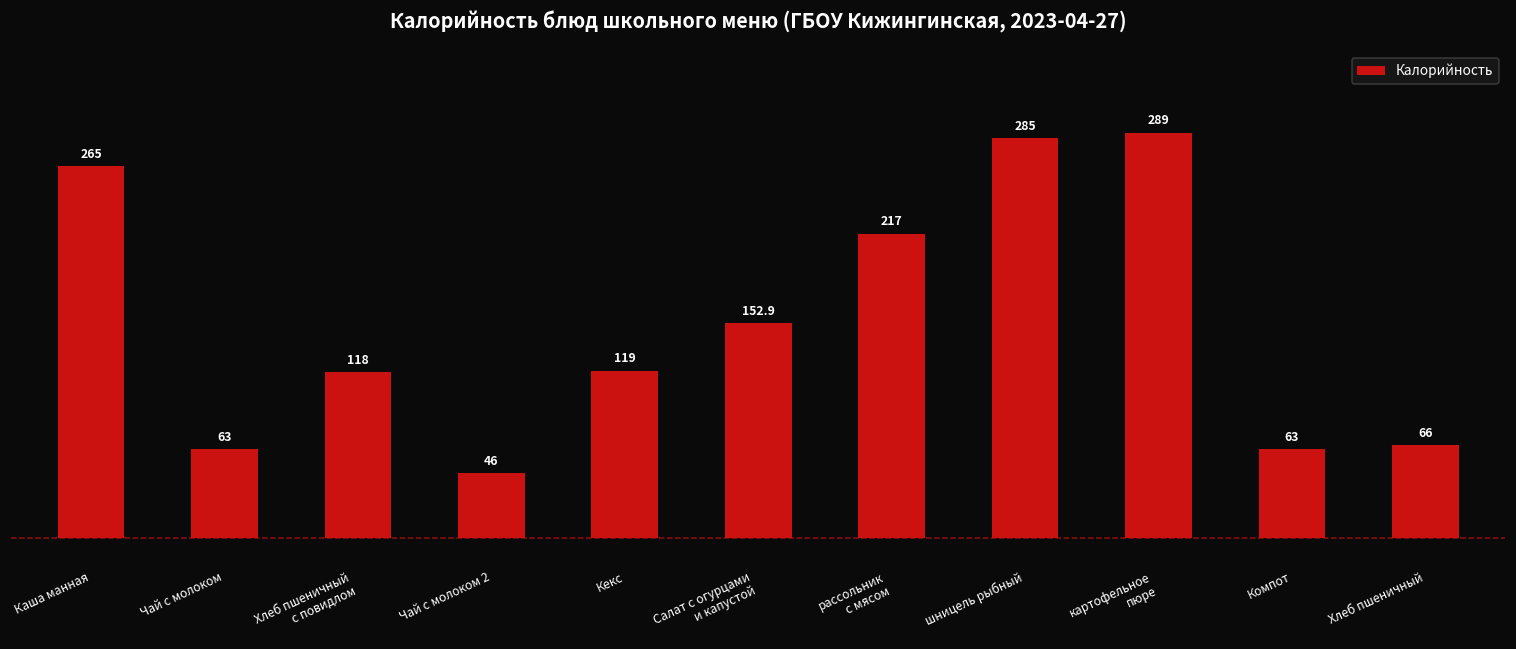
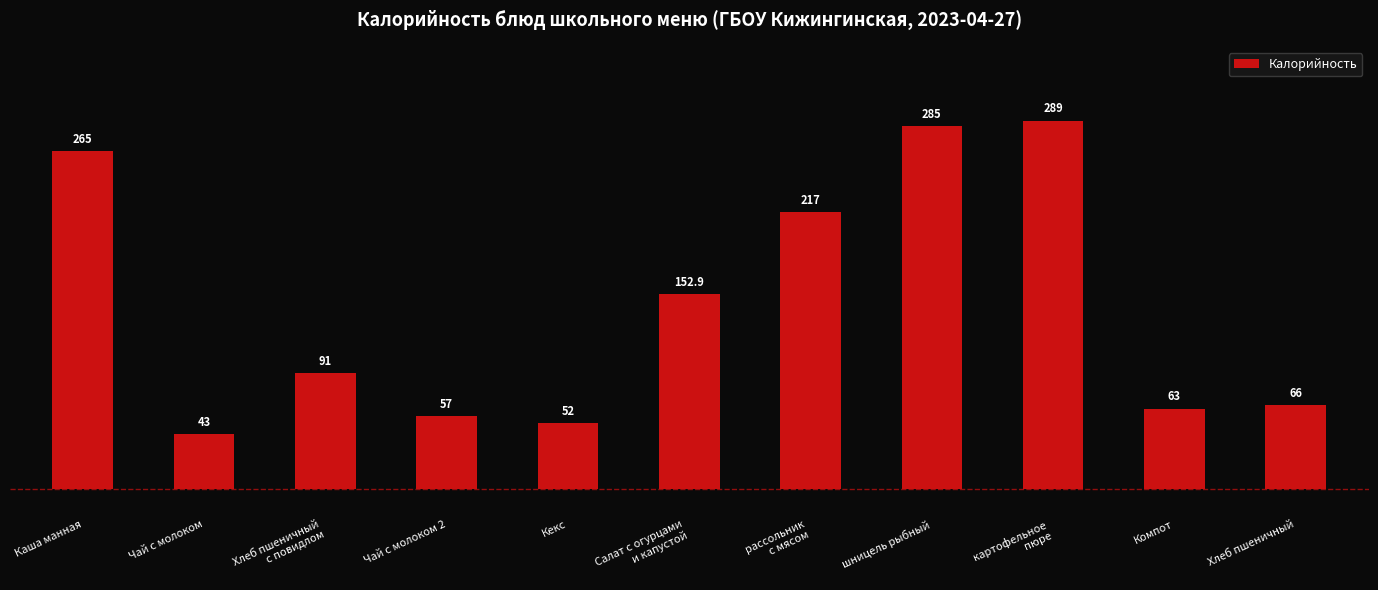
  {
    "Каша манная": 265,
-   "Чай с молоком": 63,
-   "Хлеб пшеничный с повидлом": 118,
-   "Чай с молоком 2": 46,
-   "Кекс": 119,
+   "Чай с молоком": 43,
+   "Хлеб пшеничный с повидлом": 91,
+   "Чай с молоком 2": 57,
+   "Кекс": 52,
    "Салат с огурцами и капустой": 152.9,
    "рассольник с мясом": 217,
    "шницель рыбный": 285,
    "картофельное пюре": 289,
    "Компот": 63,
    "Хлеб пшеничный": 66
  }
